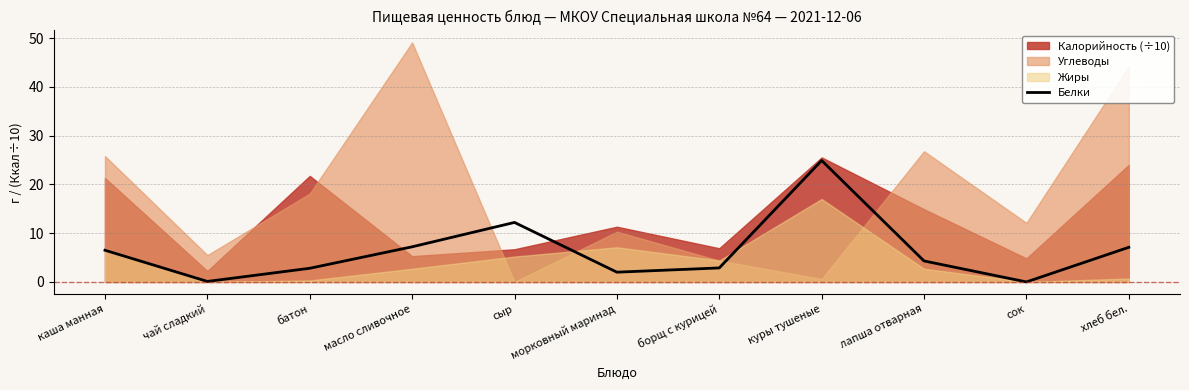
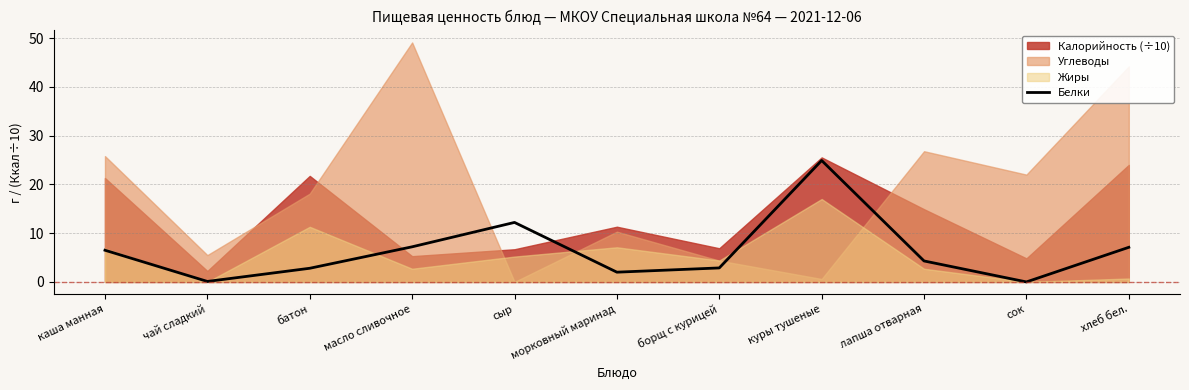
  {
    "Калорийность (÷10)": {
      "каша манная": 21,
      "чай сладкий": 2,
      "батон": 22,
      "масло сливочное": 5,
      "сыр": 7,
      "морковный маринад": 11,
      "борщ с курицей": 7,
      "куры тушеные": 26,
      "лапша отварная": 15,
      "сок": 5,
      "хлеб бел.": 24
    },
    "Белки": {
      "батон": 3,
      "масло сливочное": 7,
      "сыр": 12,
      "морковный маринад": 2,
      "борщ с курицей": 3,
      "куры тушеные": 25,
      "лапша отварная": 4,
      "хлеб бел.": 7
    },
    "Углеводы": {
      "каша манная": 26,
      "чай сладкий": 6,
      "батон": 18,
      "масло сливочное": 49,
      "сыр": 0,
      "морковный маринад": 10,
      "куры тушеные": 1,
      "лапша отварная": 27,
-     "сок": 12
+     "сок": 22
    },
    "Жиры": {
-     "батон": 0,
+     "батон": 11,
      "масло сливочное": 3,
      "сыр": 5,
      "морковный маринад": 7,
      "куры тушеные": 17,
      "лапша отварная": 3,
      "хлеб бел.": 1
    }
  }
